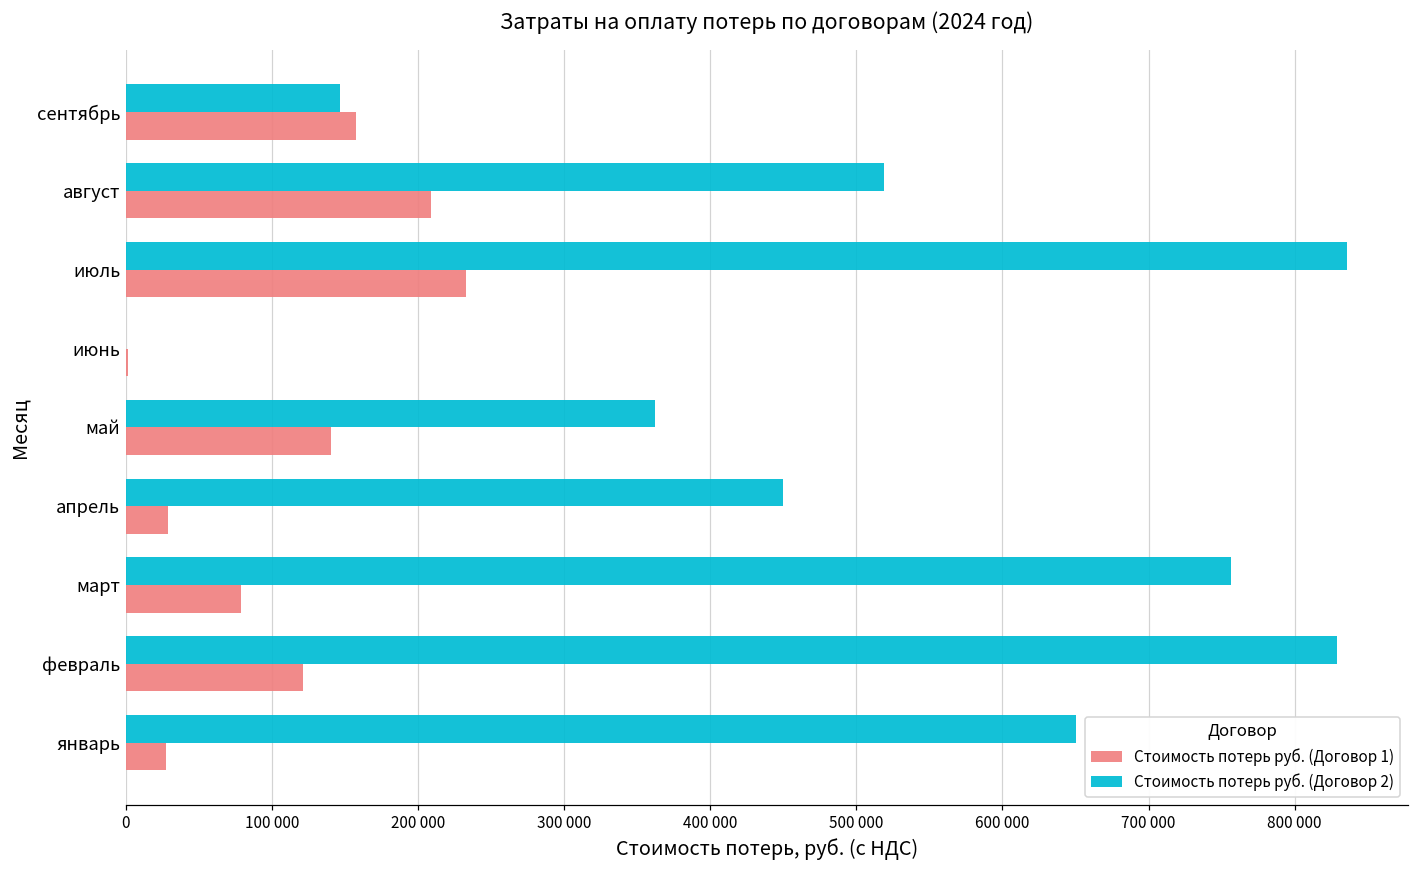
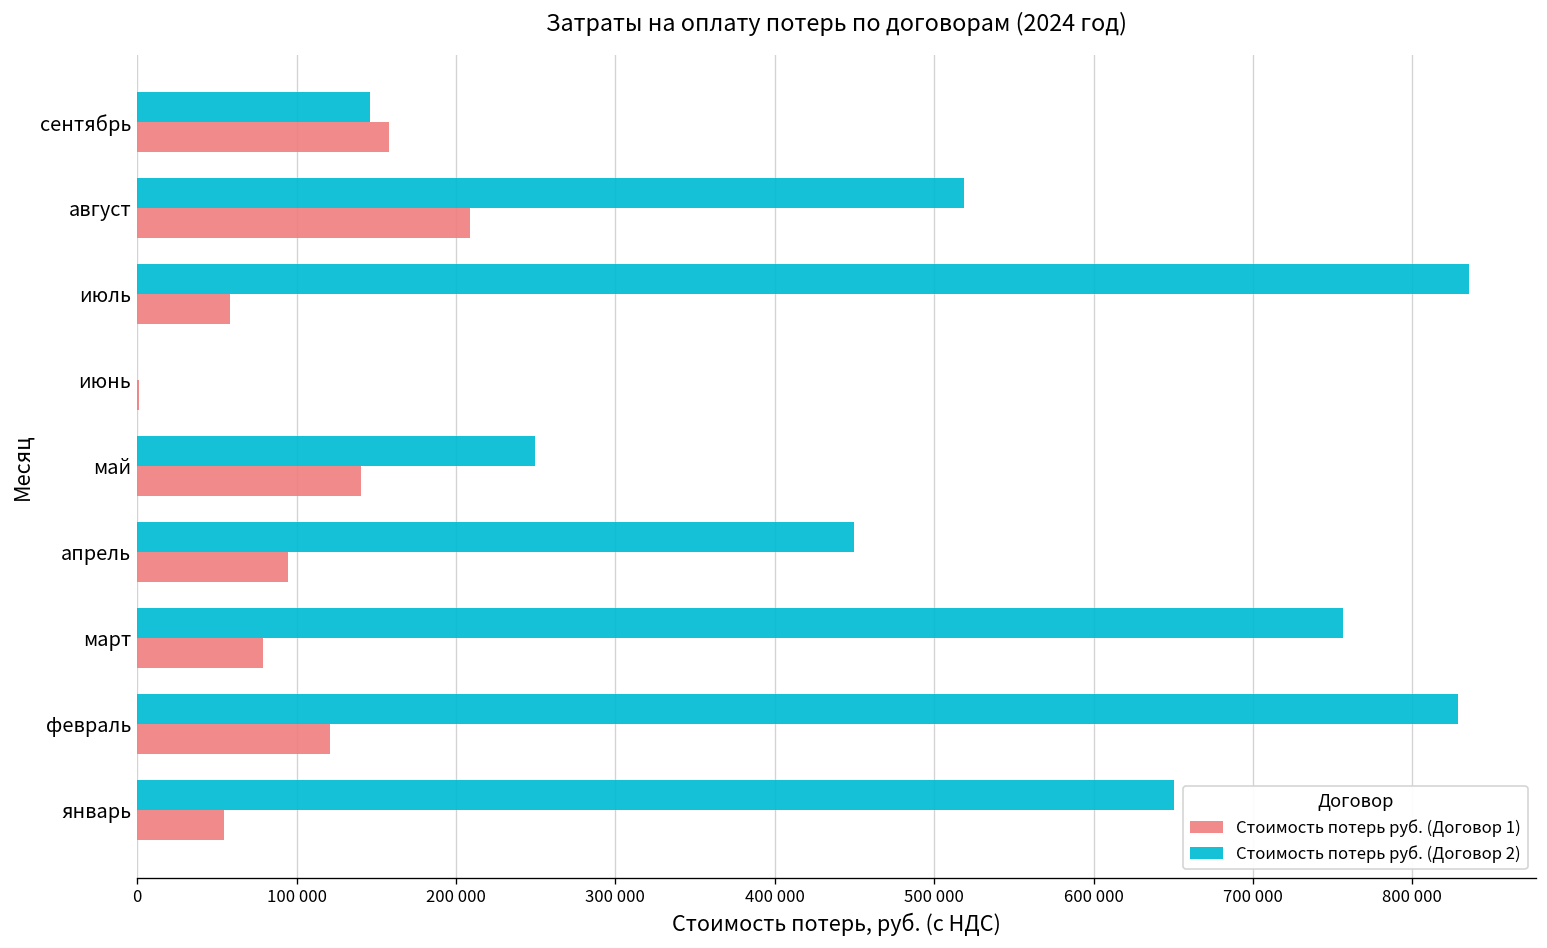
  {
    "Стоимость потерь руб. (Договор 1)": {
      "сентябрь": 158000,
      "август": 209000,
-     "июль": 233000,
+     "июль": 58000,
      "май": 141000,
-     "апрель": 29000,
+     "апрель": 95000,
      "март": 79000,
      "февраль": 121000,
-     "январь": 28000
+     "январь": 54000
    },
    "Стоимость потерь руб. (Договор 2)": {
      "сентябрь": 146000,
      "август": 519000,
      "июль": 836000,
      "июнь": 0,
-     "май": 362000,
+     "май": 249000,
      "апрель": 450000,
      "март": 757000,
      "февраль": 829000,
      "январь": 651000
    }
  }
